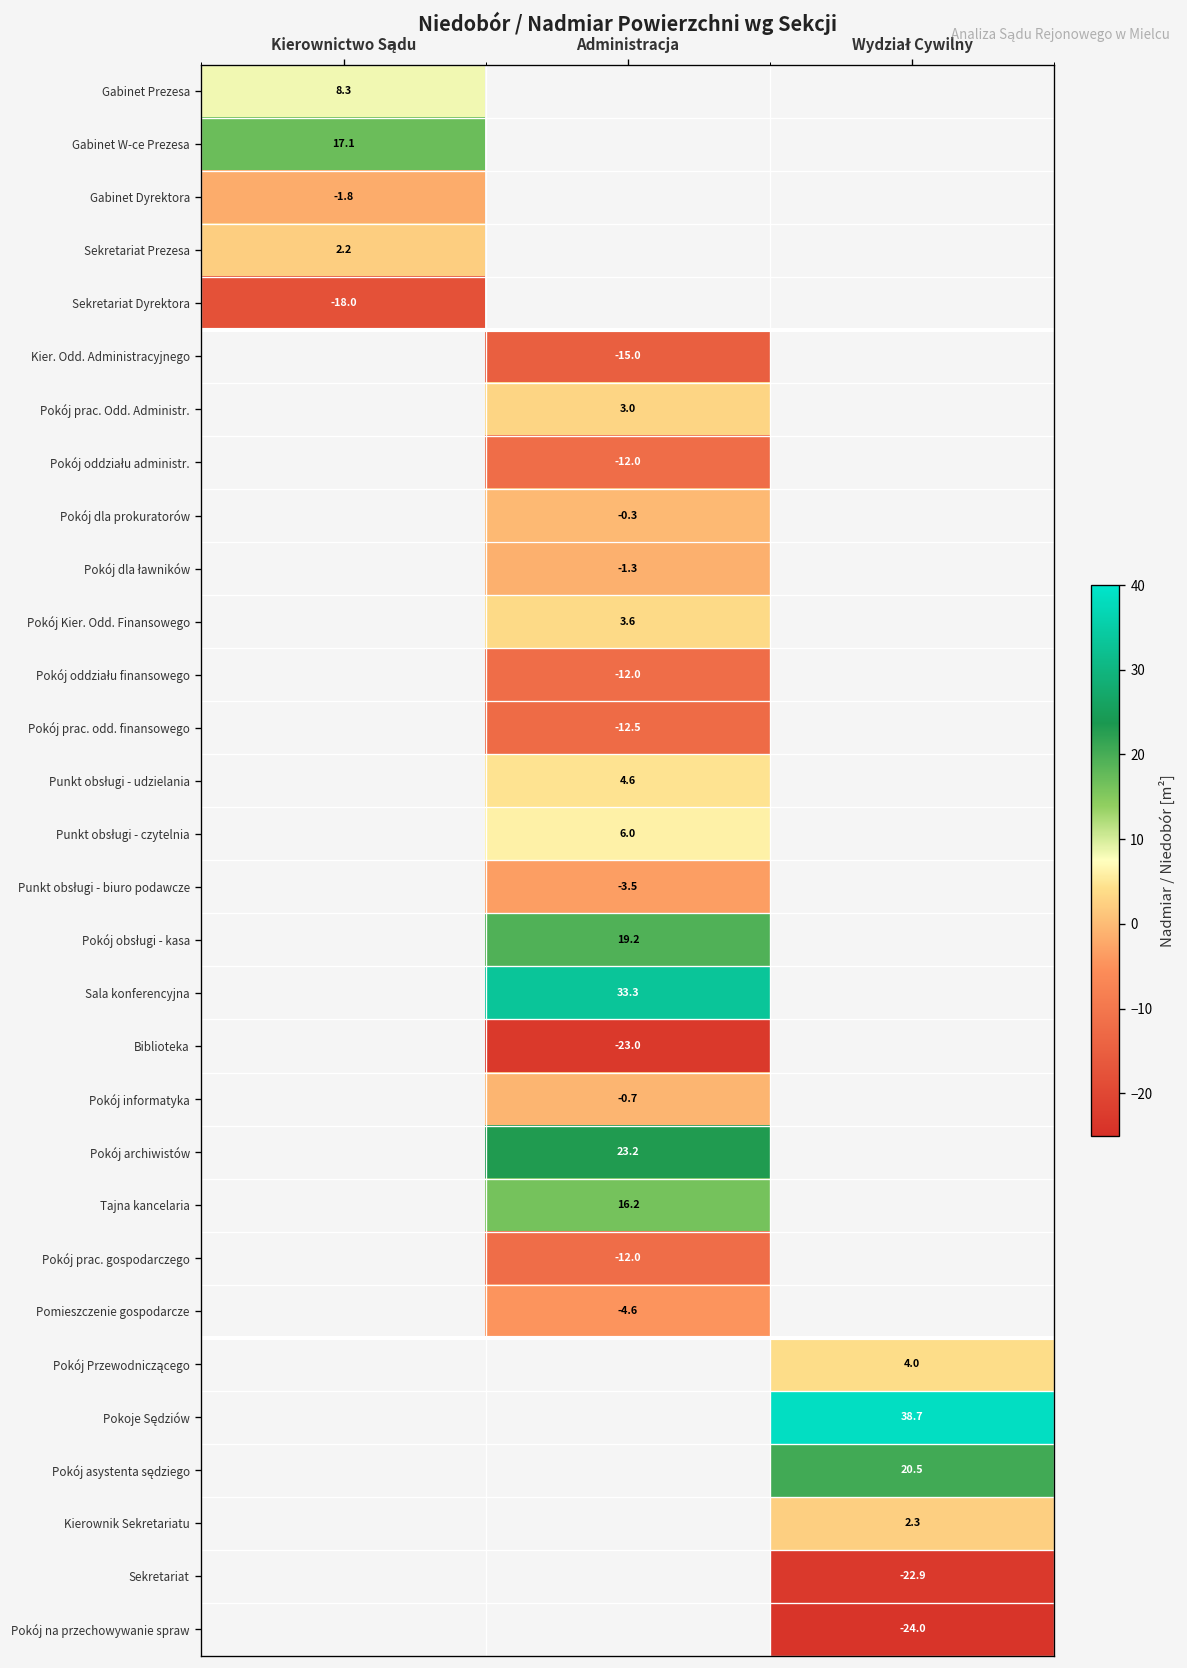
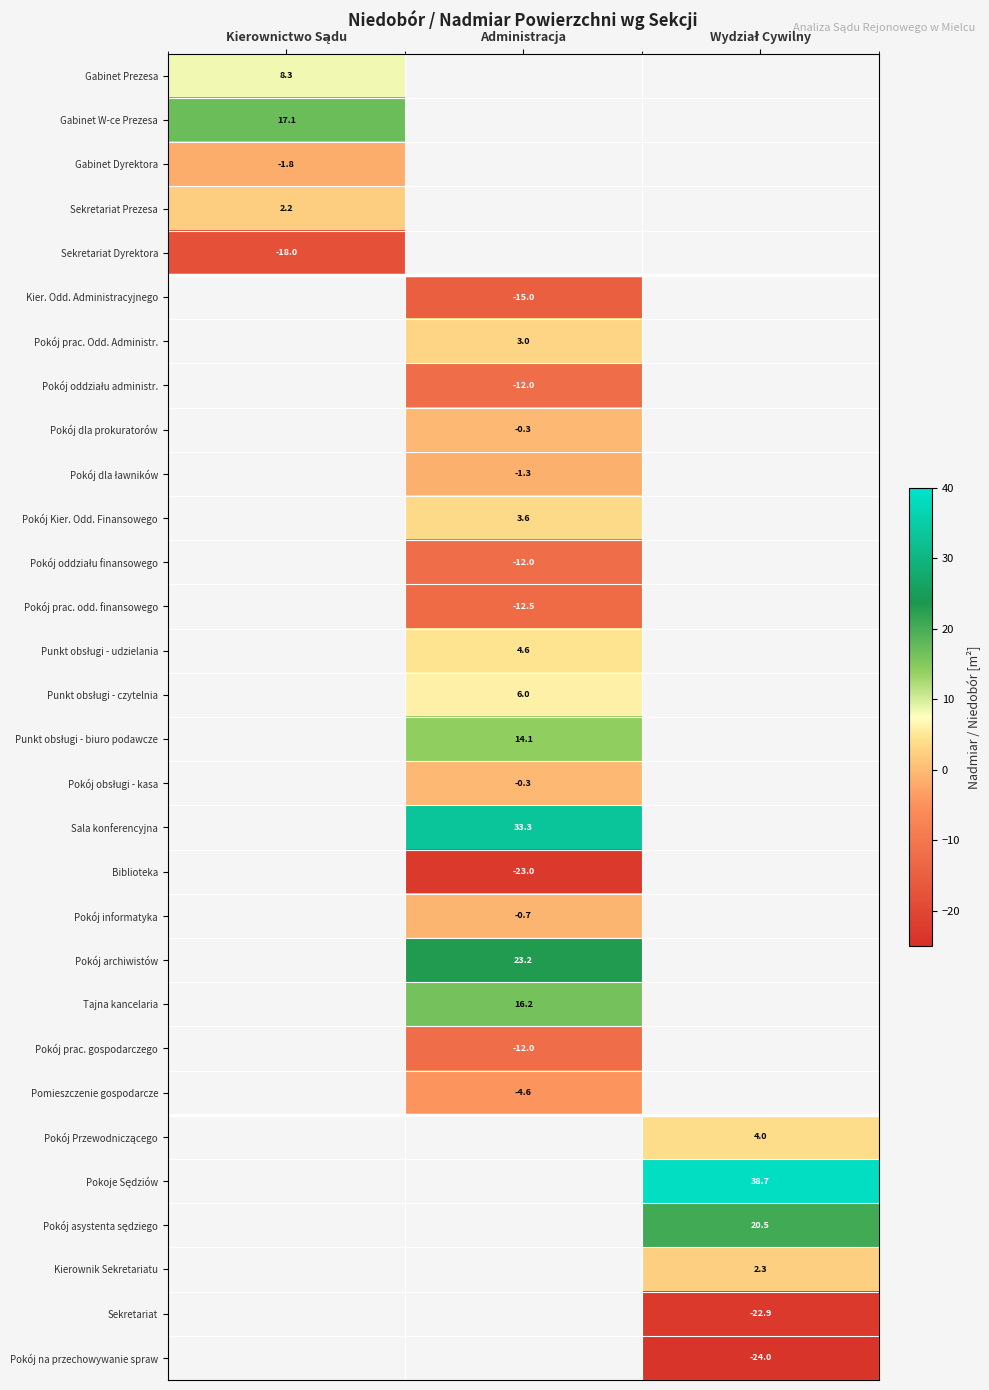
  {
    "Gabinet Prezesa": {
      "Kierownictwo Sądu": 8.3
    },
    "Gabinet W-ce Prezesa": {
      "Kierownictwo Sądu": 17.1
    },
    "Gabinet Dyrektora": {
      "Kierownictwo Sądu": -1.8
    },
    "Sekretariat Prezesa": {
      "Kierownictwo Sądu": 2.2
    },
    "Sekretariat Dyrektora": {
      "Kierownictwo Sądu": -18.0
    },
    "Kier. Odd. Administracyjnego": {
      "Administracja": -15.0
    },
    "Pokój prac. Odd. Administr.": {
      "Administracja": 3.0
    },
    "Pokój oddziału administr.": {
      "Administracja": -12.0
    },
    "Pokój dla prokuratorów": {
      "Administracja": -0.3
    },
    "Pokój dla ławników": {
      "Administracja": -1.3
    },
    "Pokój Kier. Odd. Finansowego": {
      "Administracja": 3.6
    },
    "Pokój oddziału finansowego": {
      "Administracja": -12.0
    },
    "Pokój prac. odd. finansowego": {
      "Administracja": -12.5
    },
    "Punkt obsługi - udzielania": {
      "Administracja": 4.6
    },
    "Punkt obsługi - czytelnia": {
      "Administracja": 6.0
    },
    "Punkt obsługi - biuro podawcze": {
-     "Administracja": -3.5
+     "Administracja": 14.1
    },
    "Pokój obsługi - kasa": {
-     "Administracja": 19.2
+     "Administracja": -0.3
    },
    "Sala konferencyjna": {
      "Administracja": 33.3
    },
    "Biblioteka": {
      "Administracja": -23.0
    },
    "Pokój informatyka": {
      "Administracja": -0.7
    },
    "Pokój archiwistów": {
      "Administracja": 23.2
    },
    "Tajna kancelaria": {
      "Administracja": 16.2
    },
    "Pokój prac. gospodarczego": {
      "Administracja": -12.0
    },
    "Pomieszczenie gospodarcze": {
      "Administracja": -4.6
    },
    "Pokój Przewodniczącego": {
      "Wydział Cywilny": 4.0
    },
    "Pokoje Sędziów": {
      "Wydział Cywilny": 38.7
    },
    "Pokój asystenta sędziego": {
      "Wydział Cywilny": 20.5
    },
    "Kierownik Sekretariatu": {
      "Wydział Cywilny": 2.3
    },
    "Sekretariat": {
      "Wydział Cywilny": -22.9
    },
    "Pokój na przechowywanie spraw": {
      "Wydział Cywilny": -24.0
    }
  }
